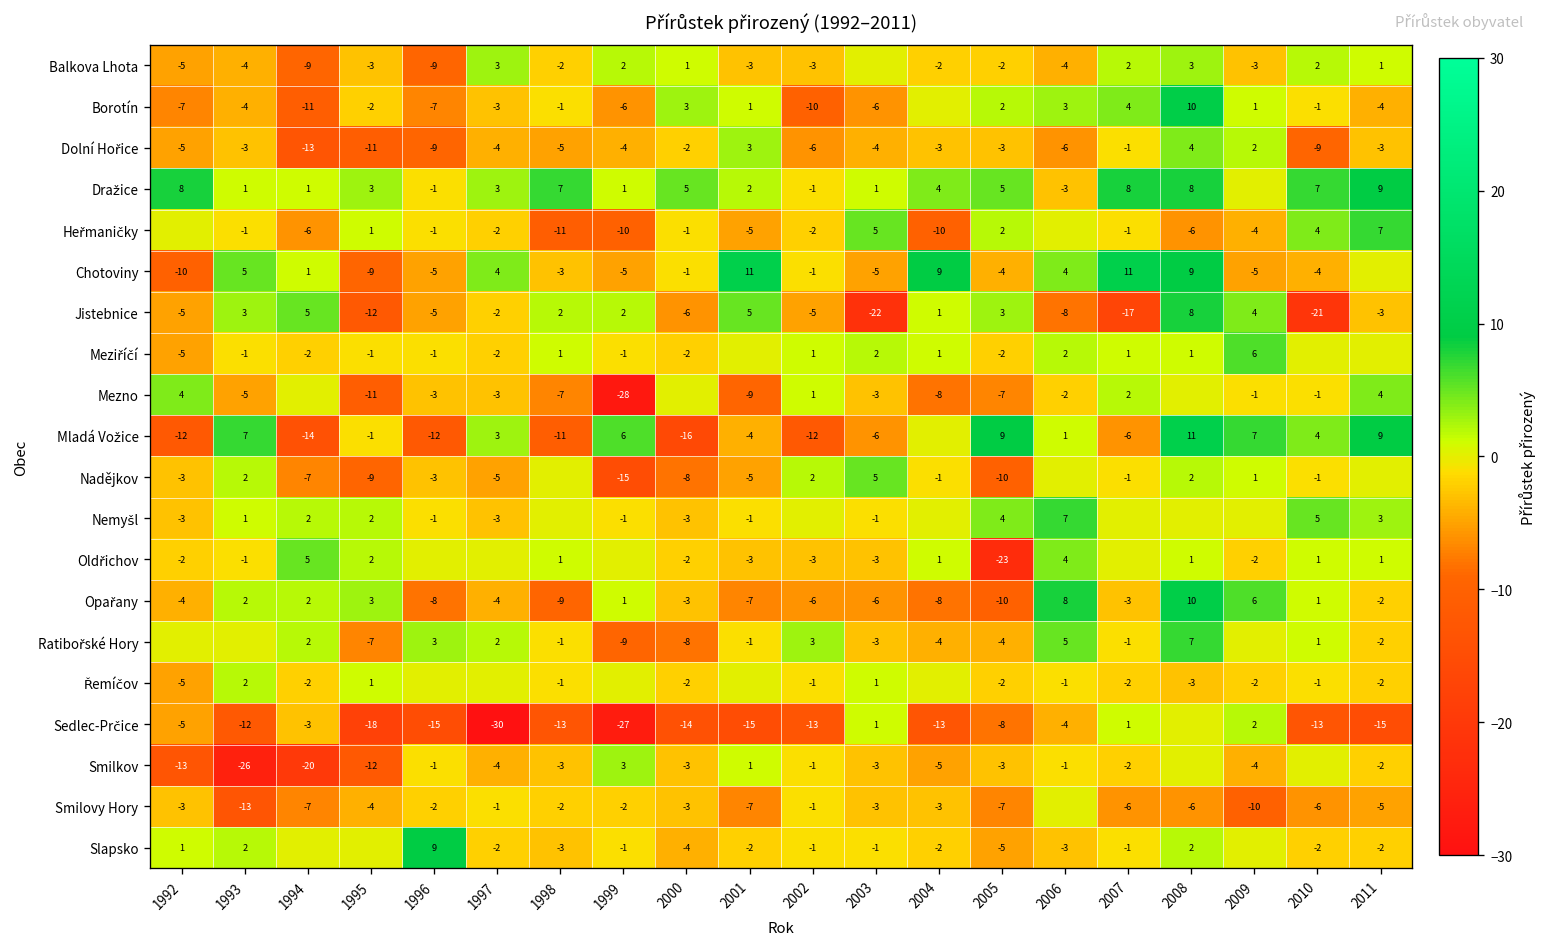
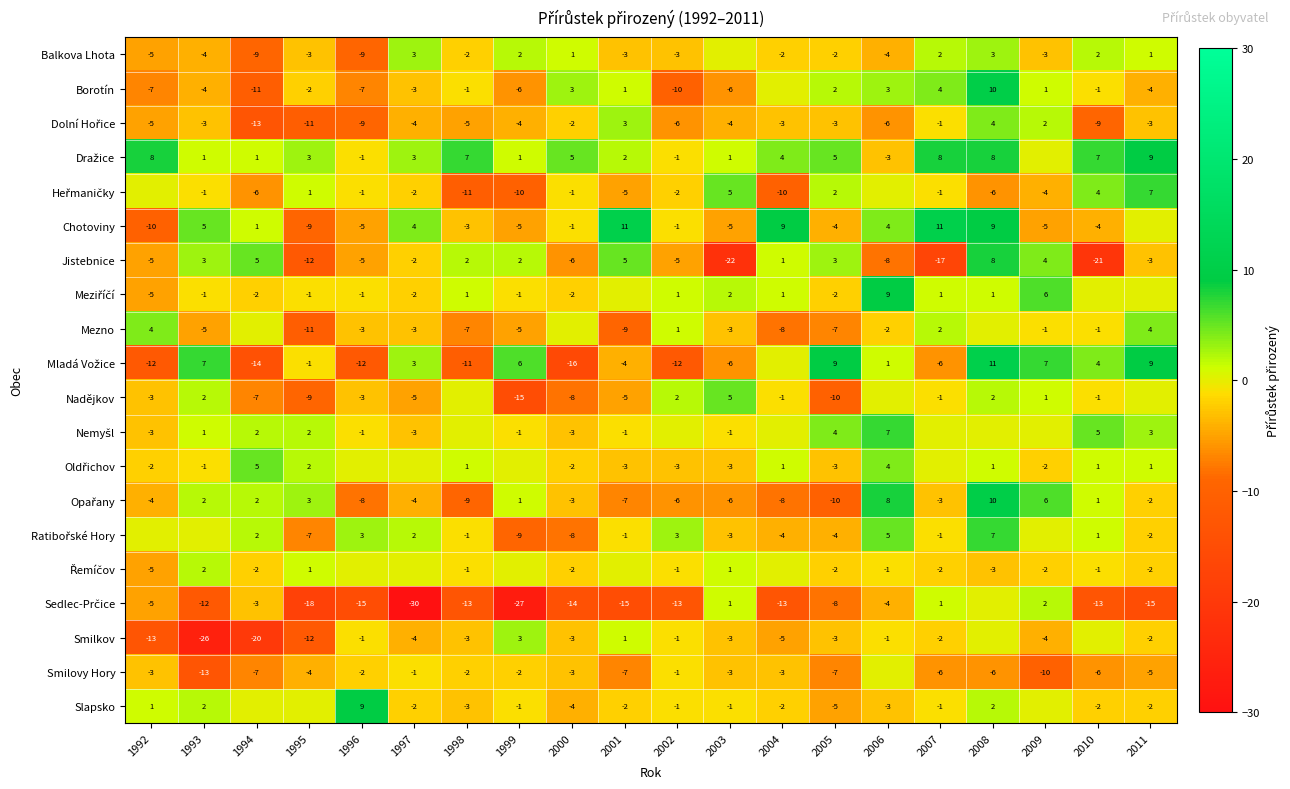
  {
    "Meziříčí": {
      "1992": -5,
      "1993": -1,
      "1994": -2,
      "1995": -1,
      "1996": -1,
      "1997": -2,
      "1998": 1,
      "1999": -1,
      "2000": -2,
      "2002": 1,
      "2003": 2,
      "2004": 1,
      "2005": -2,
-     "2006": 2,
+     "2006": 9,
      "2007": 1,
      "2008": 1,
      "2009": 6
    },
    "Mezno": {
      "1992": 4,
      "1993": -5,
      "1995": -11,
      "1996": -3,
      "1997": -3,
      "1998": -7,
-     "1999": -28,
+     "1999": -5,
      "2001": -9,
      "2002": 1,
      "2003": -3,
      "2004": -8,
      "2005": -7,
      "2006": -2,
      "2007": 2,
      "2009": -1,
      "2010": -1,
      "2011": 4
    },
    "Oldřichov": {
      "1992": -2,
      "1993": -1,
      "1994": 5,
      "1995": 2,
      "1998": 1,
      "2000": -2,
      "2001": -3,
      "2002": -3,
      "2003": -3,
      "2004": 1,
-     "2005": -23,
+     "2005": -3,
      "2006": 4,
      "2008": 1,
      "2009": -2,
      "2010": 1,
      "2011": 1
    }
  }
